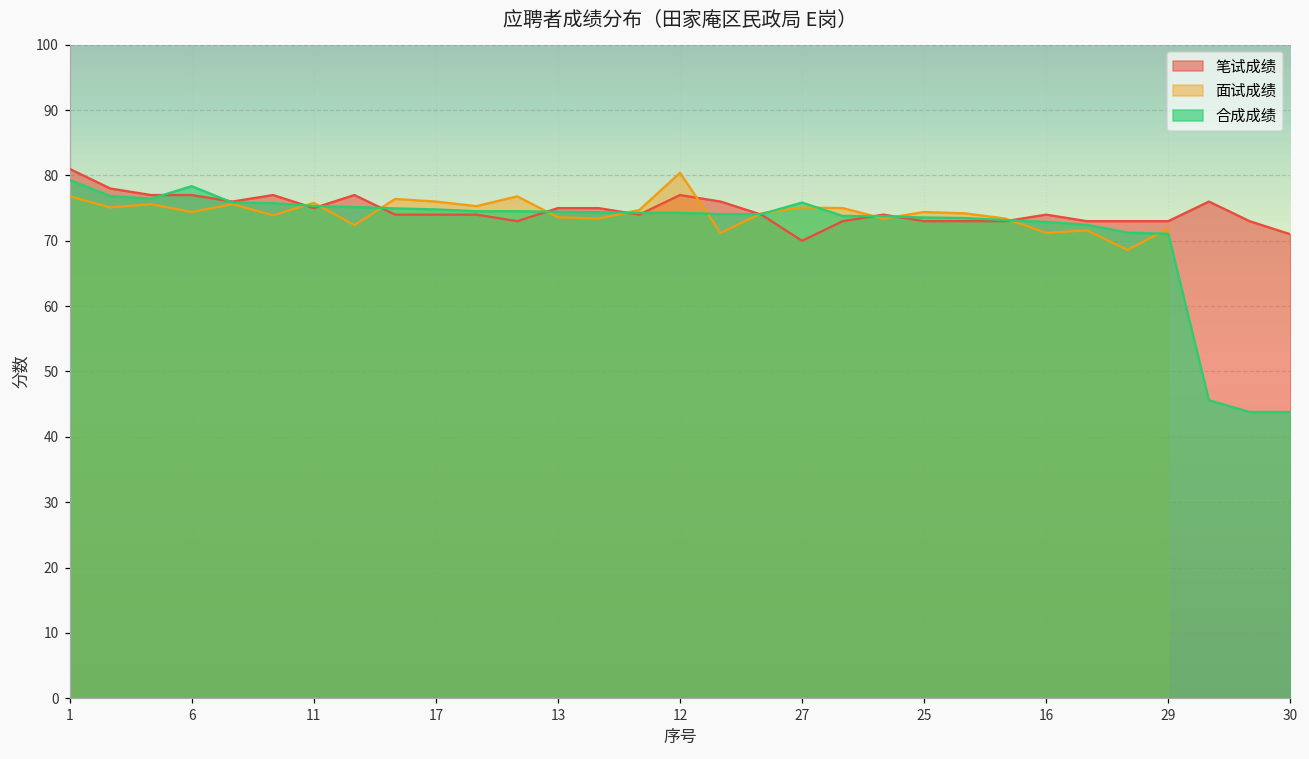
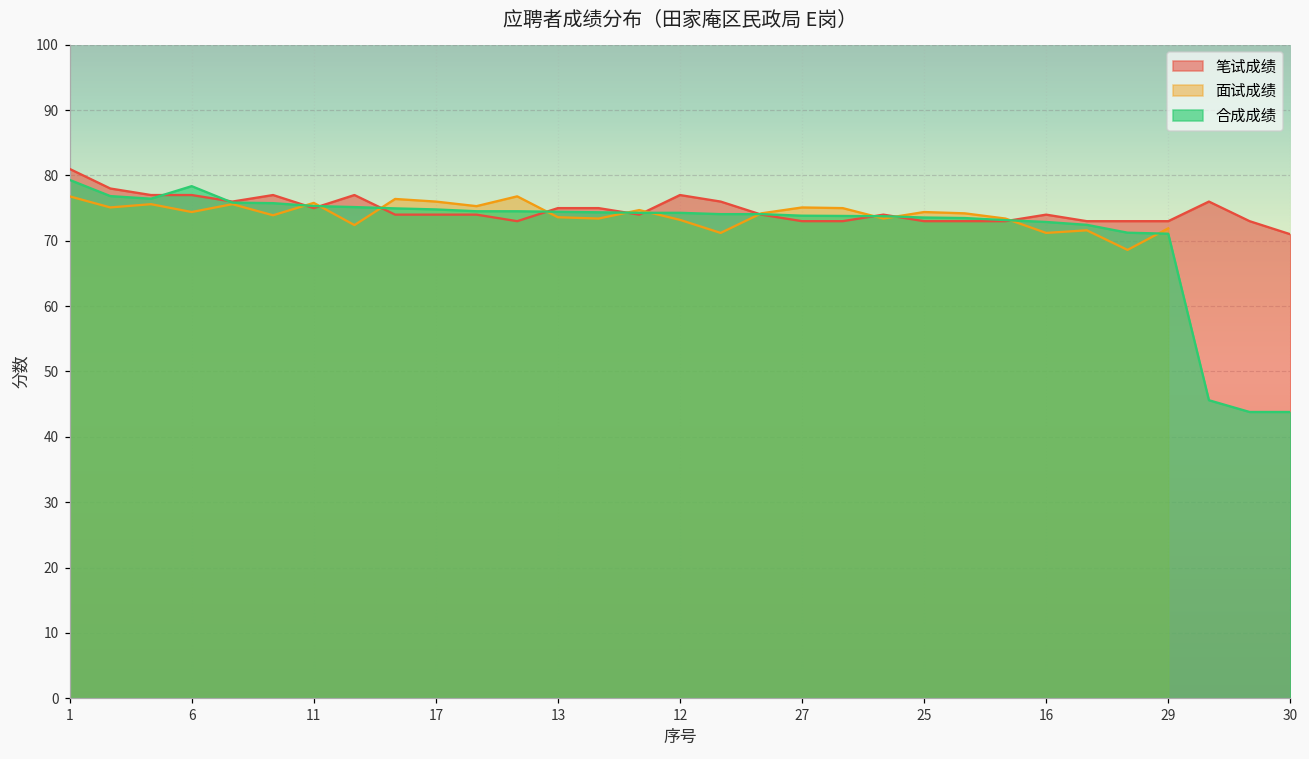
  {
    "笔试成绩": {
      "6": 77,
      "12": 77,
-     "27": 70,
+     "27": 73,
      "30": 71
    },
    "面试成绩": {
      "6": 74,
-     "12": 80,
+     "12": 73,
      "27": 75,
      "29": 72
    },
    "合成成绩": {
      "6": 78,
      "12": 74,
-     "27": 76,
+     "27": 74,
      "30": 44
    }
  }
